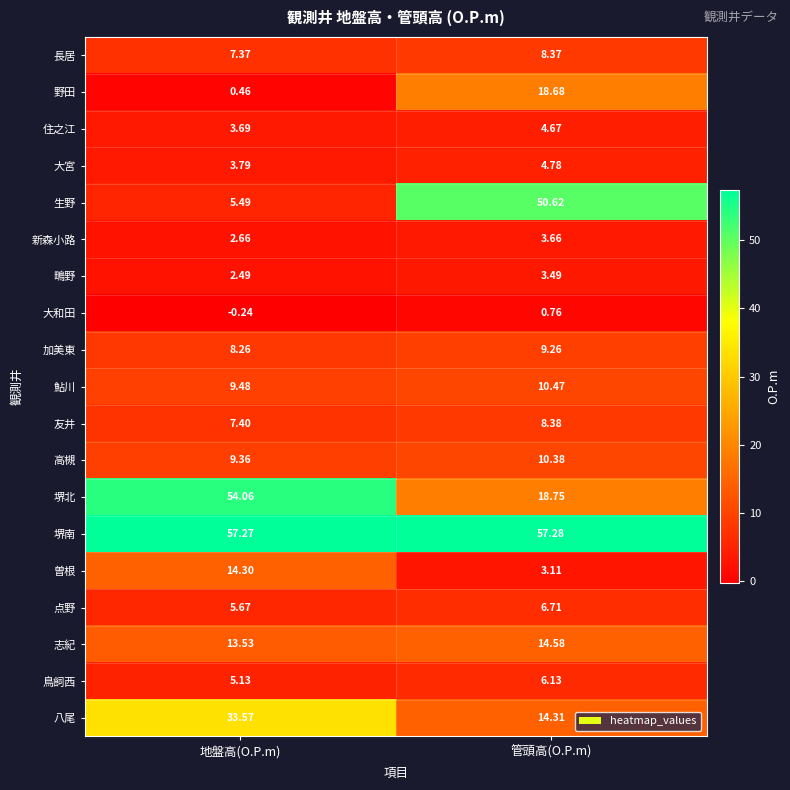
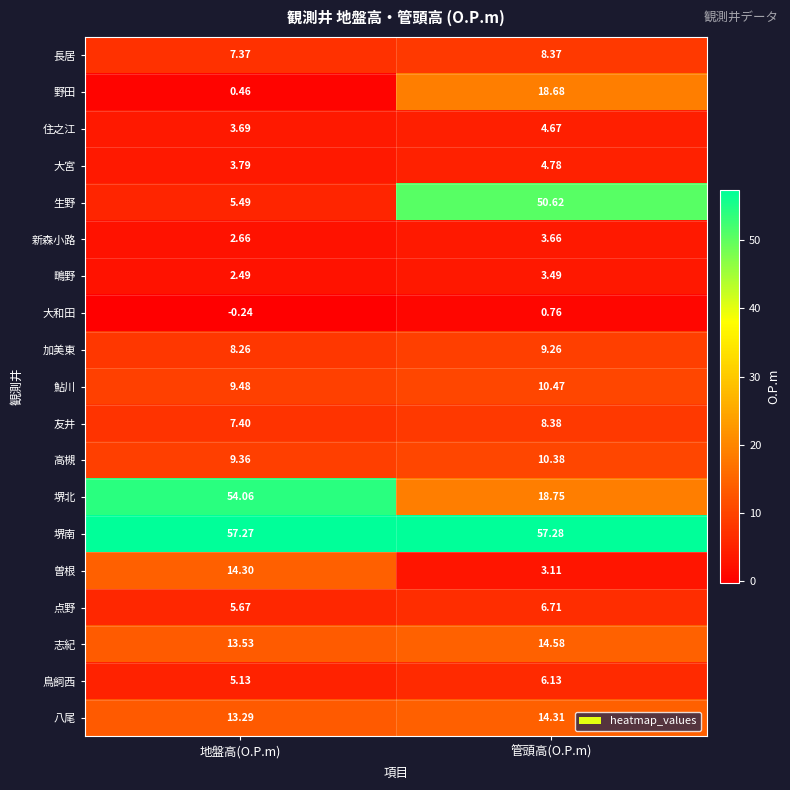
  {
    "長居": {
      "地盤高(O.P.m)": 7.37,
      "管頭高(O.P.m)": 8.37
    },
    "野田": {
      "地盤高(O.P.m)": 0.46,
      "管頭高(O.P.m)": 18.68
    },
    "住之江": {
      "地盤高(O.P.m)": 3.69,
      "管頭高(O.P.m)": 4.67
    },
    "大宮": {
      "地盤高(O.P.m)": 3.79,
      "管頭高(O.P.m)": 4.78
    },
    "生野": {
      "地盤高(O.P.m)": 5.49,
      "管頭高(O.P.m)": 50.62
    },
    "新森小路": {
      "地盤高(O.P.m)": 2.66,
      "管頭高(O.P.m)": 3.66
    },
    "鴫野": {
      "地盤高(O.P.m)": 2.49,
      "管頭高(O.P.m)": 3.49
    },
    "大和田": {
      "地盤高(O.P.m)": -0.24,
      "管頭高(O.P.m)": 0.76
    },
    "加美東": {
      "地盤高(O.P.m)": 8.26,
      "管頭高(O.P.m)": 9.26
    },
    "鮎川": {
      "地盤高(O.P.m)": 9.48,
      "管頭高(O.P.m)": 10.47
    },
    "友井": {
      "地盤高(O.P.m)": 7.40,
      "管頭高(O.P.m)": 8.38
    },
    "高槻": {
      "地盤高(O.P.m)": 9.36,
      "管頭高(O.P.m)": 10.38
    },
    "堺北": {
      "地盤高(O.P.m)": 54.06,
      "管頭高(O.P.m)": 18.75
    },
    "堺南": {
      "地盤高(O.P.m)": 57.27,
      "管頭高(O.P.m)": 57.28
    },
    "曽根": {
      "地盤高(O.P.m)": 14.30,
      "管頭高(O.P.m)": 3.11
    },
    "点野": {
      "地盤高(O.P.m)": 5.67,
      "管頭高(O.P.m)": 6.71
    },
    "志紀": {
      "地盤高(O.P.m)": 13.53,
      "管頭高(O.P.m)": 14.58
    },
    "鳥飼西": {
      "地盤高(O.P.m)": 5.13,
      "管頭高(O.P.m)": 6.13
    },
    "八尾": {
-     "地盤高(O.P.m)": 33.57,
+     "地盤高(O.P.m)": 13.29,
      "管頭高(O.P.m)": 14.31
    }
  }
